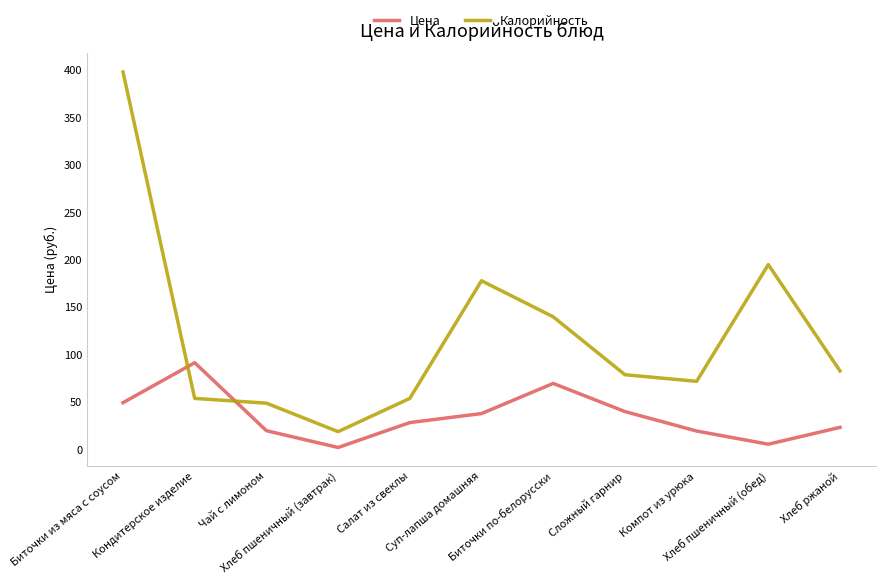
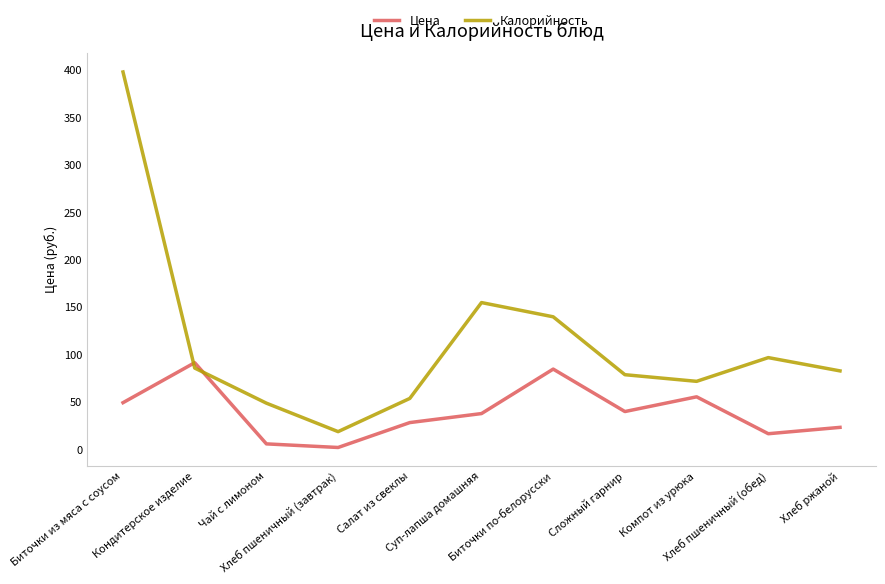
  {
    "Цена": {
      "Биточки из мяса с соусом": 50,
      "Кондитерское изделие": 90,
-     "Чай с лимоном": 20,
+     "Чай с лимоном": 10,
      "Хлеб пшеничный (завтрак)": 0,
      "Салат из свеклы": 30,
      "Суп-лапша домашняя": 40,
-     "Биточки по-белорусски": 70,
+     "Биточки по-белорусски": 80,
      "Сложный гарнир": 40,
-     "Компот из урюка": 20,
-     "Хлеб пшеничный (обед)": 10,
+     "Компот из урюка": 60,
+     "Хлеб пшеничный (обед)": 20,
      "Хлеб ржаной": 20
    },
    "Калорийность": {
      "Биточки из мяса с соусом": 400,
-     "Кондитерское изделие": 50,
+     "Кондитерское изделие": 90,
      "Чай с лимоном": 50,
      "Хлеб пшеничный (завтрак)": 20,
      "Салат из свеклы": 50,
-     "Суп-лапша домашняя": 180,
+     "Суп-лапша домашняя": 160,
      "Биточки по-белорусски": 140,
      "Сложный гарнир": 80,
      "Компот из урюка": 70,
-     "Хлеб пшеничный (обед)": 200,
+     "Хлеб пшеничный (обед)": 100,
      "Хлеб ржаной": 80
    }
  }
